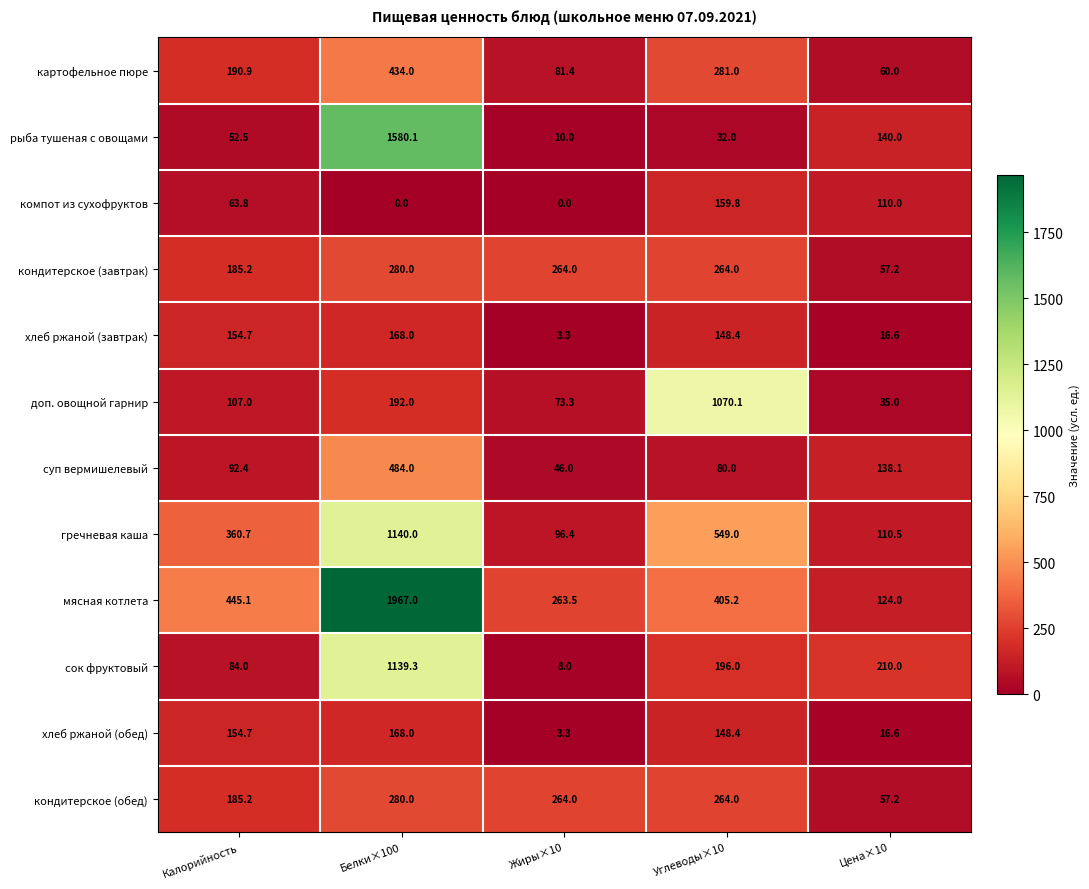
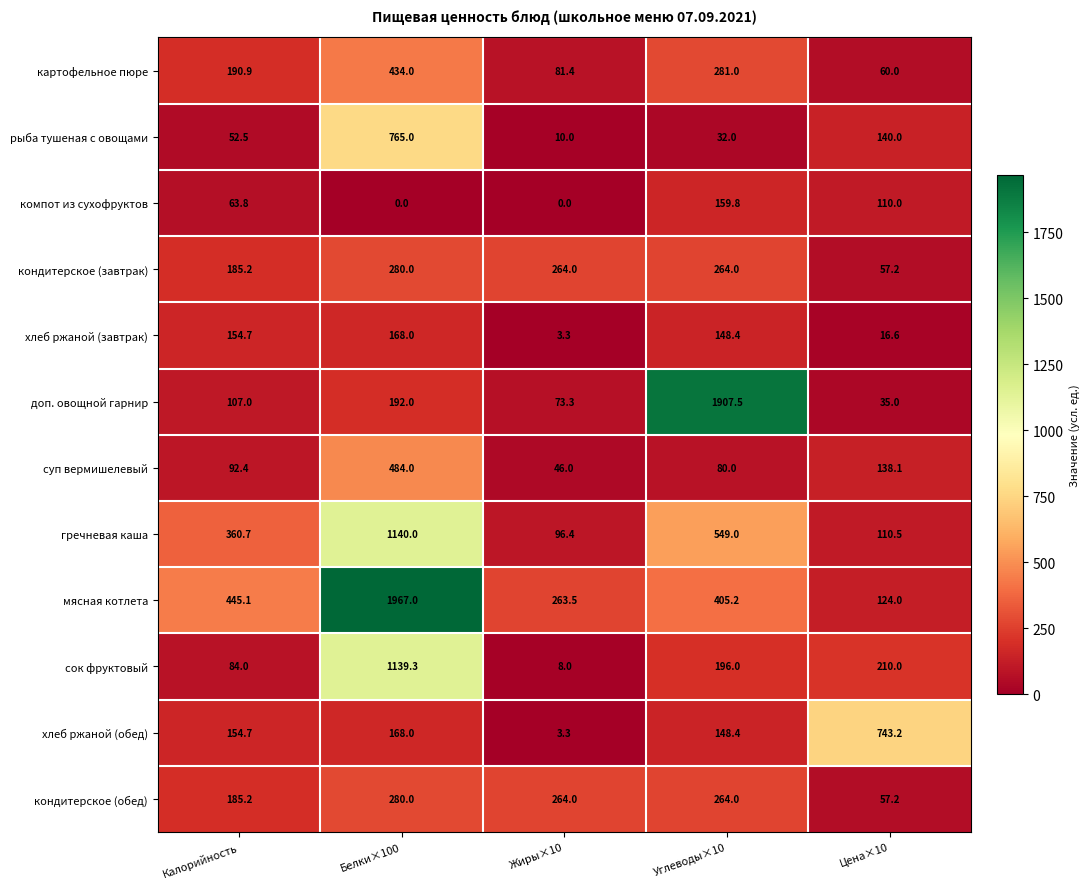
  {
    "картофельное пюре": {
      "Калорийность": 190.9,
      "Белки×100": 434.0,
      "Жиры×10": 81.4,
      "Углеводы×10": 281.0,
      "Цена×10": 60.0
    },
    "рыба тушеная с овощами": {
      "Калорийность": 52.5,
-     "Белки×100": 1580.1,
+     "Белки×100": 765.0,
      "Жиры×10": 10.0,
      "Углеводы×10": 32.0,
      "Цена×10": 140.0
    },
    "компот из сухофруктов": {
      "Калорийность": 63.8,
      "Белки×100": 0.0,
      "Жиры×10": 0.0,
      "Углеводы×10": 159.8,
      "Цена×10": 110.0
    },
    "кондитерское (завтрак)": {
      "Калорийность": 185.2,
      "Белки×100": 280.0,
      "Жиры×10": 264.0,
      "Углеводы×10": 264.0,
      "Цена×10": 57.2
    },
    "хлеб ржаной (завтрак)": {
      "Калорийность": 154.7,
      "Белки×100": 168.0,
      "Жиры×10": 3.3,
      "Углеводы×10": 148.4,
      "Цена×10": 16.6
    },
    "доп. овощной гарнир": {
      "Калорийность": 107.0,
      "Белки×100": 192.0,
      "Жиры×10": 73.3,
-     "Углеводы×10": 1070.1,
+     "Углеводы×10": 1907.5,
      "Цена×10": 35.0
    },
    "суп вермишелевый": {
      "Калорийность": 92.4,
      "Белки×100": 484.0,
      "Жиры×10": 46.0,
      "Углеводы×10": 80.0,
      "Цена×10": 138.1
    },
    "гречневая каша": {
      "Калорийность": 360.7,
      "Белки×100": 1140.0,
      "Жиры×10": 96.4,
      "Углеводы×10": 549.0,
      "Цена×10": 110.5
    },
    "мясная котлета": {
      "Калорийность": 445.1,
      "Белки×100": 1967.0,
      "Жиры×10": 263.5,
      "Углеводы×10": 405.2,
      "Цена×10": 124.0
    },
    "сок фруктовый": {
      "Калорийность": 84.0,
      "Белки×100": 1139.3,
      "Жиры×10": 8.0,
      "Углеводы×10": 196.0,
      "Цена×10": 210.0
    },
    "хлеб ржаной (обед)": {
      "Калорийность": 154.7,
      "Белки×100": 168.0,
      "Жиры×10": 3.3,
      "Углеводы×10": 148.4,
-     "Цена×10": 16.6
+     "Цена×10": 743.2
    },
    "кондитерское (обед)": {
      "Калорийность": 185.2,
      "Белки×100": 280.0,
      "Жиры×10": 264.0,
      "Углеводы×10": 264.0,
      "Цена×10": 57.2
    }
  }
